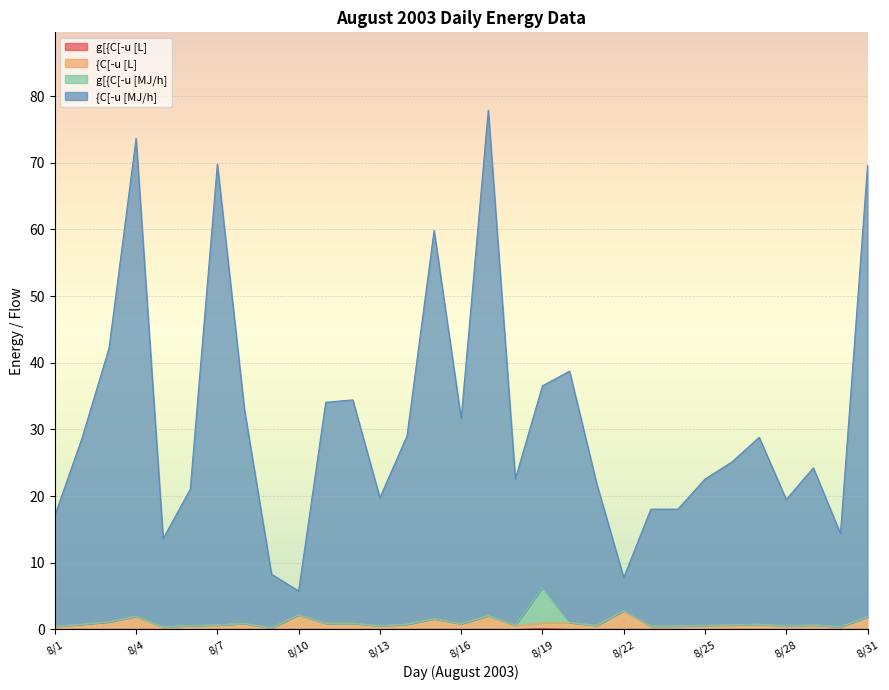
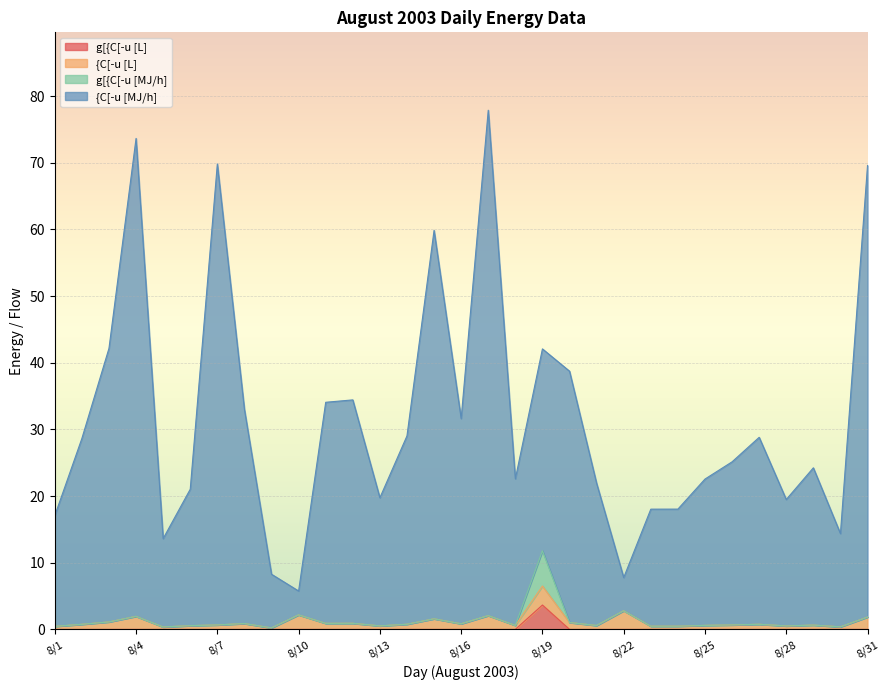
  {
    "g[{C[-u [L]": {
      "8/1": 0,
      "8/4": 0,
      "8/7": 0,
      "8/10": 0,
      "8/13": 0,
      "8/16": 0,
-     "8/19": 0,
+     "8/19": 4,
      "8/22": 0,
      "8/25": 0,
      "8/28": 0,
      "8/31": 0
    },
    "{C[-u [L]": {
-     "8/19": 1
+     "8/19": 3
    },
    "g[{C[-u [MJ/h]": {
      "8/19": 5
    },
    "{C[-u [MJ/h]": {
      "8/1": 17,
      "8/4": 72,
      "8/7": 69,
      "8/10": 4,
      "8/13": 19,
      "8/16": 31,
      "8/19": 30,
      "8/22": 5,
      "8/25": 22,
      "8/28": 19,
      "8/31": 68
    }
  }
